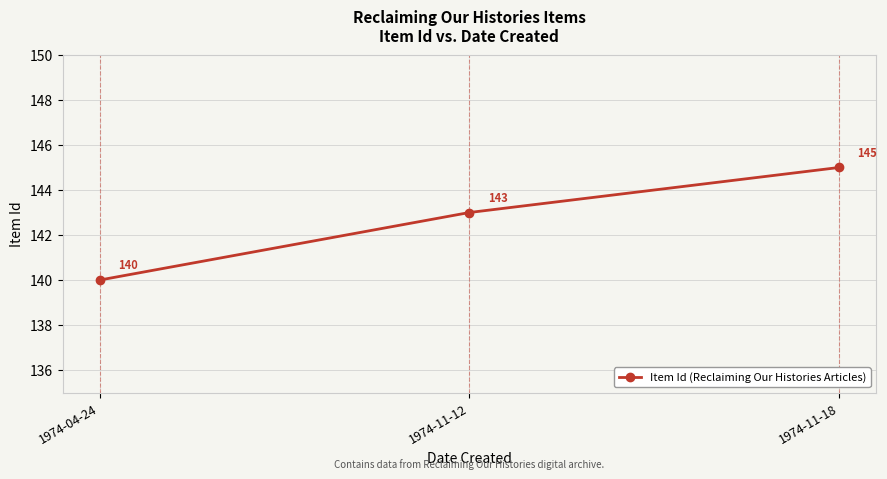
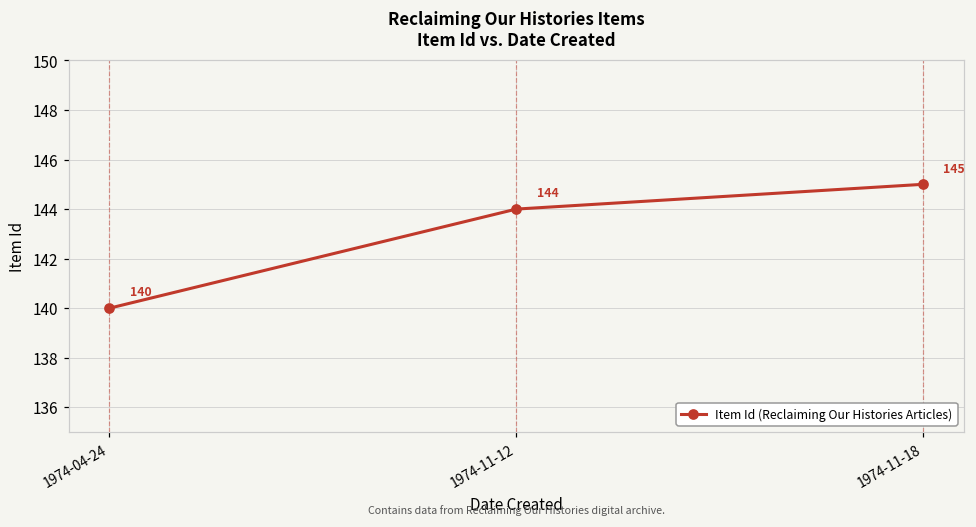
  {
    "1974-04-24": 140,
-   "1974-11-12": 143,
+   "1974-11-12": 144,
    "1974-11-18": 145
  }
